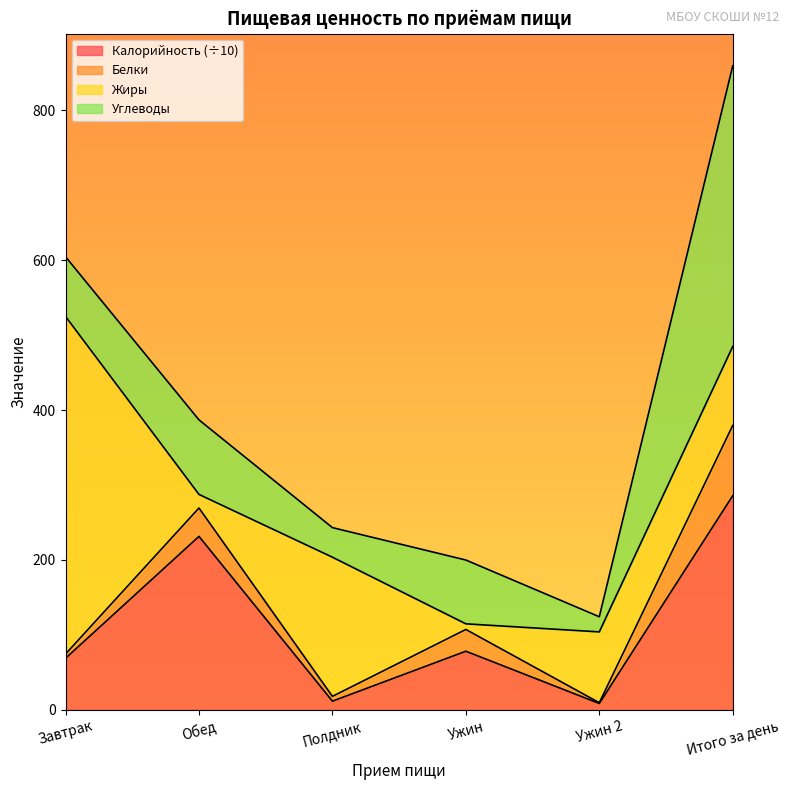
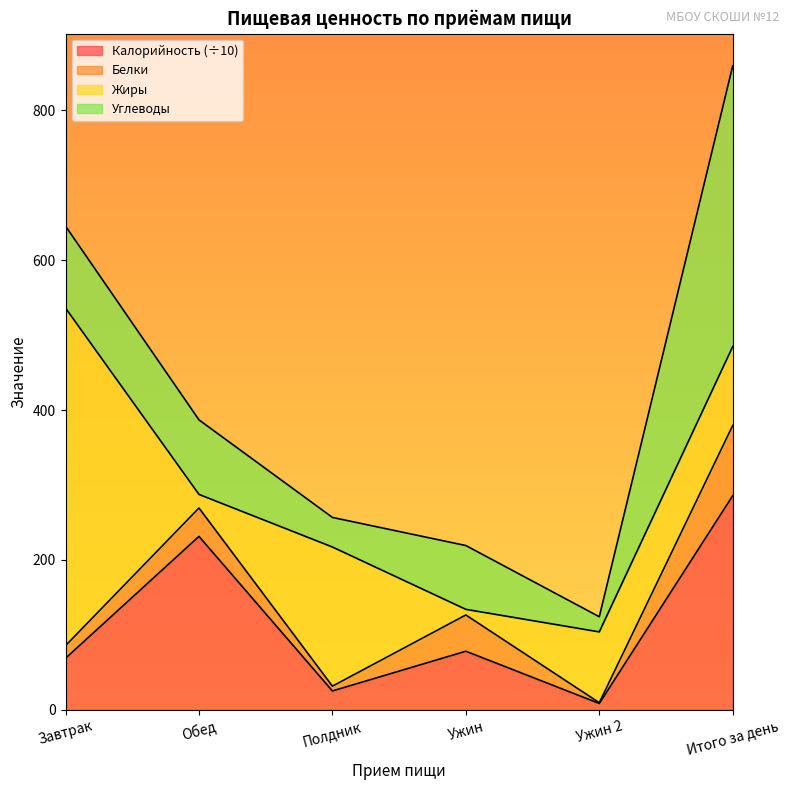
  {
    "Калорийность (÷10)": {
      "Завтрак": 70,
      "Обед": 230,
-     "Полдник": 10,
+     "Полдник": 30,
      "Ужин": 80,
      "Итого за день": 290
    },
    "Белки": {
-     "Завтрак": 10,
+     "Завтрак": 20,
      "Обед": 40,
      "Полдник": 10,
-     "Ужин": 30,
+     "Ужин": 50,
      "Итого за день": 90
    },
    "Жиры": {
      "Завтрак": 450,
      "Обед": 20,
      "Полдник": 190,
      "Ужин": 10,
      "Ужин 2": 90,
      "Итого за день": 110
    },
    "Углеводы": {
-     "Завтрак": 80,
+     "Завтрак": 110,
      "Обед": 100,
      "Полдник": 40,
      "Ужин": 90,
      "Ужин 2": 20,
      "Итого за день": 370
    }
  }
